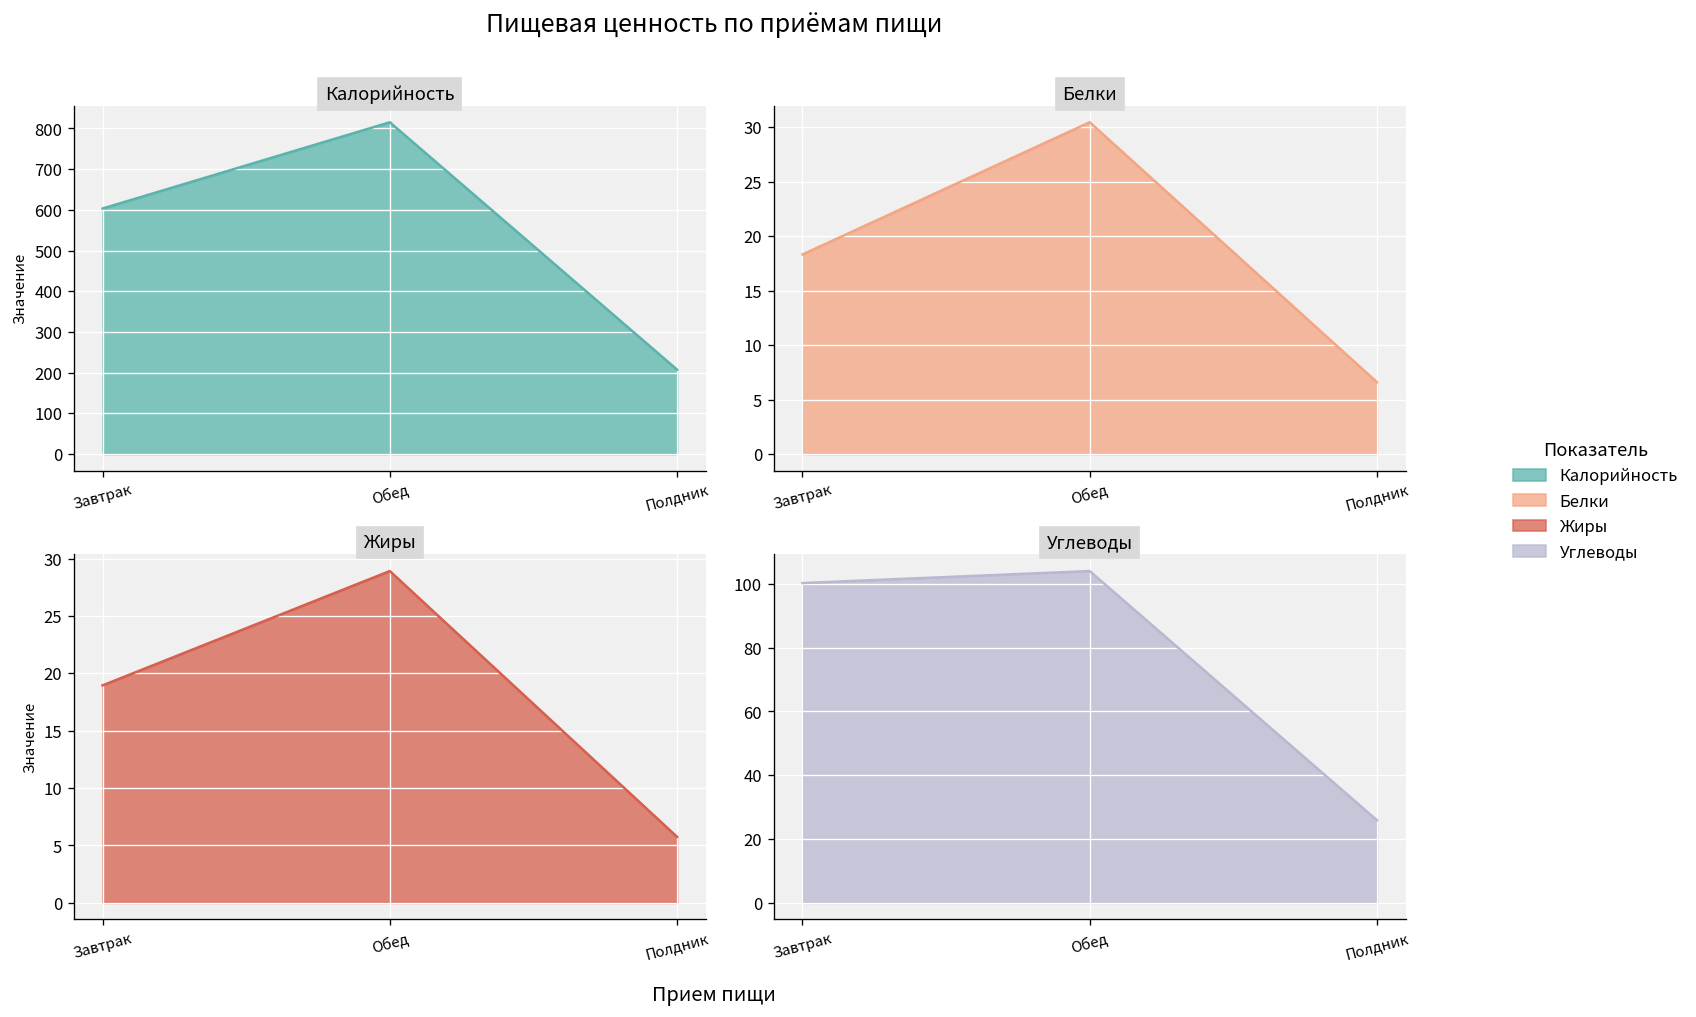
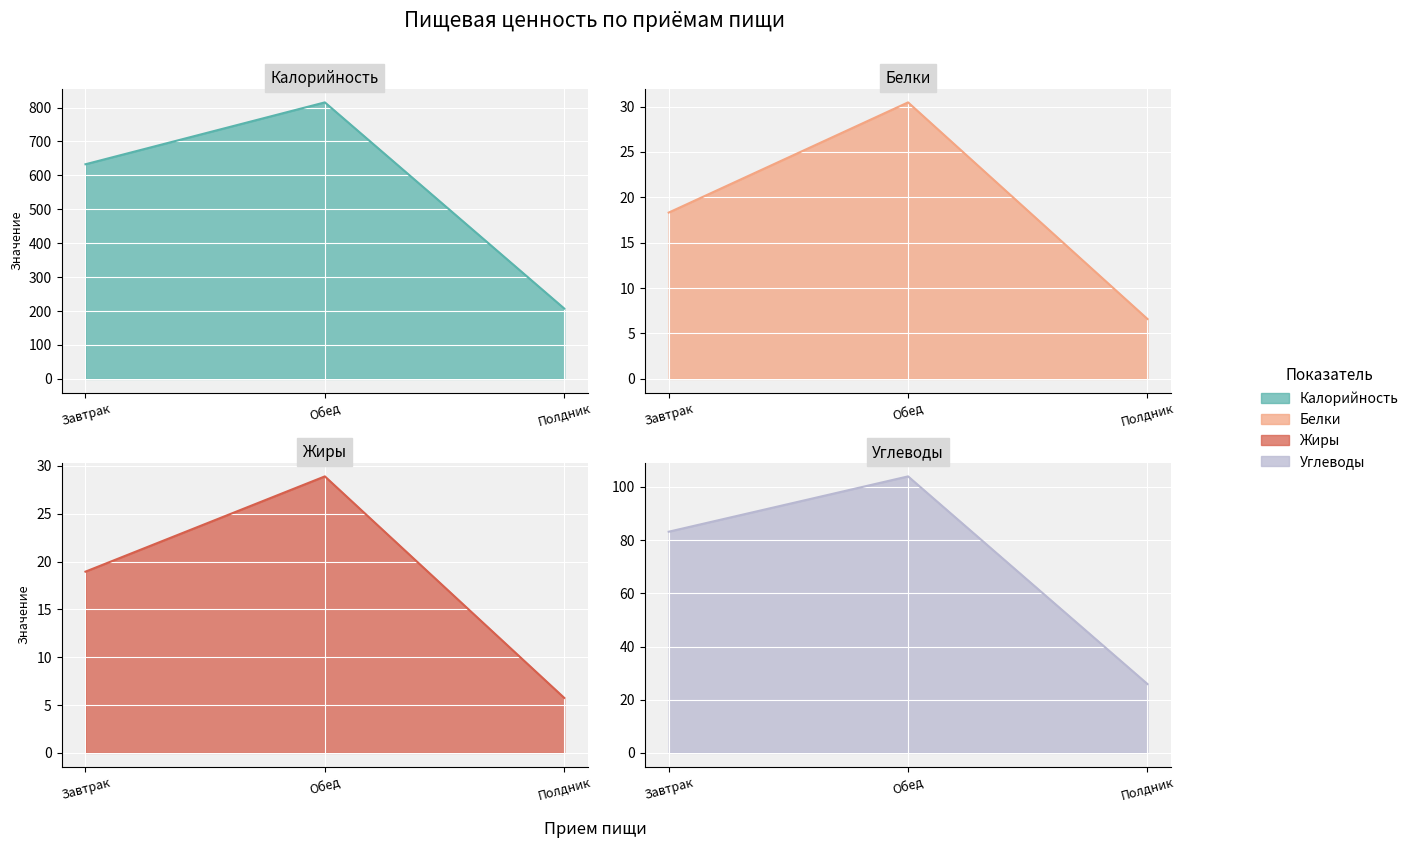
  {
    "Калорийность": {
-     "Завтрак": 600,
+     "Завтрак": 630,
      "Обед": 820,
      "Полдник": 210
    },
    "Белки": {
      "Завтрак": 18,
      "Обед": 30,
      "Полдник": 7
    },
    "Жиры": {
      "Завтрак": 19,
      "Обед": 29,
      "Полдник": 6
    },
    "Углеводы": {
-     "Завтрак": 100,
+     "Завтрак": 83,
      "Обед": 104,
      "Полдник": 26
    }
  }
